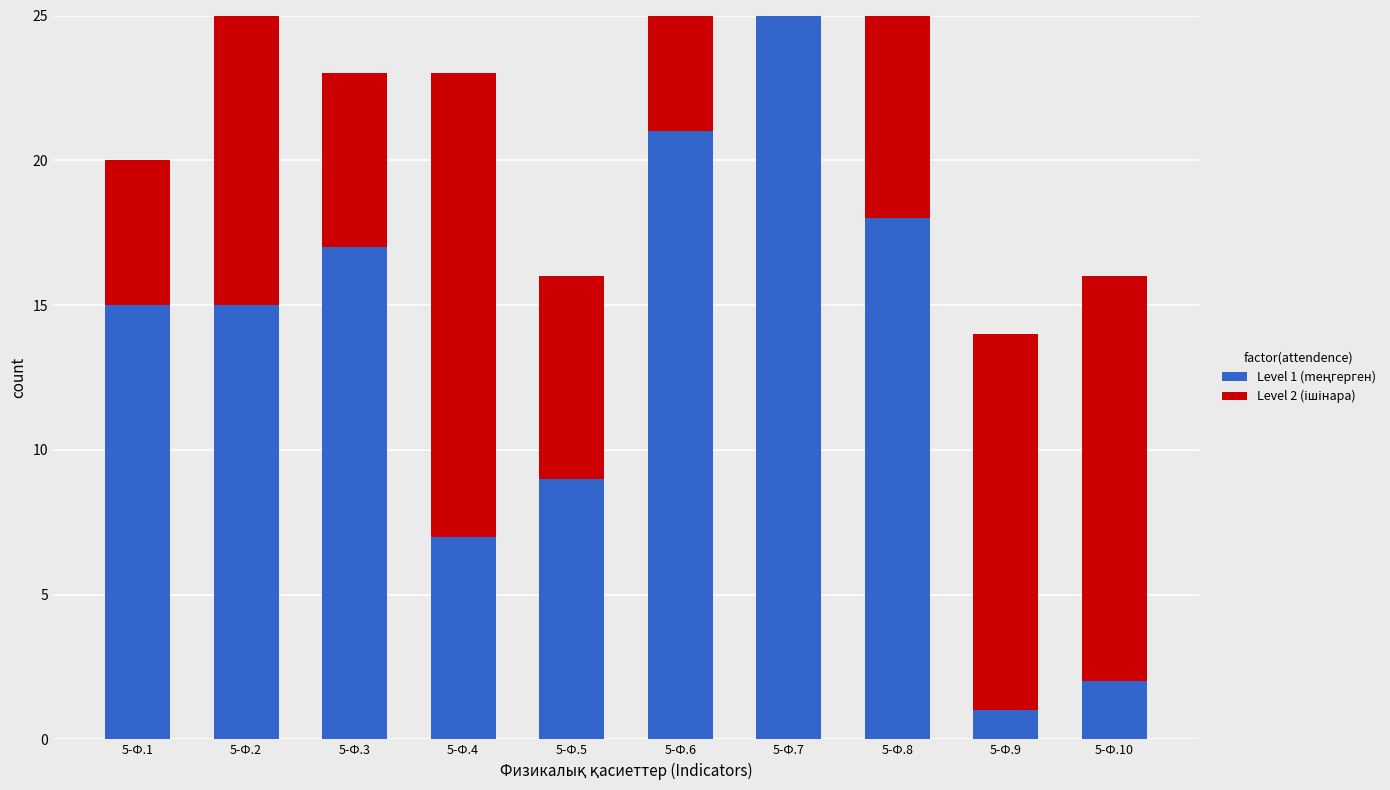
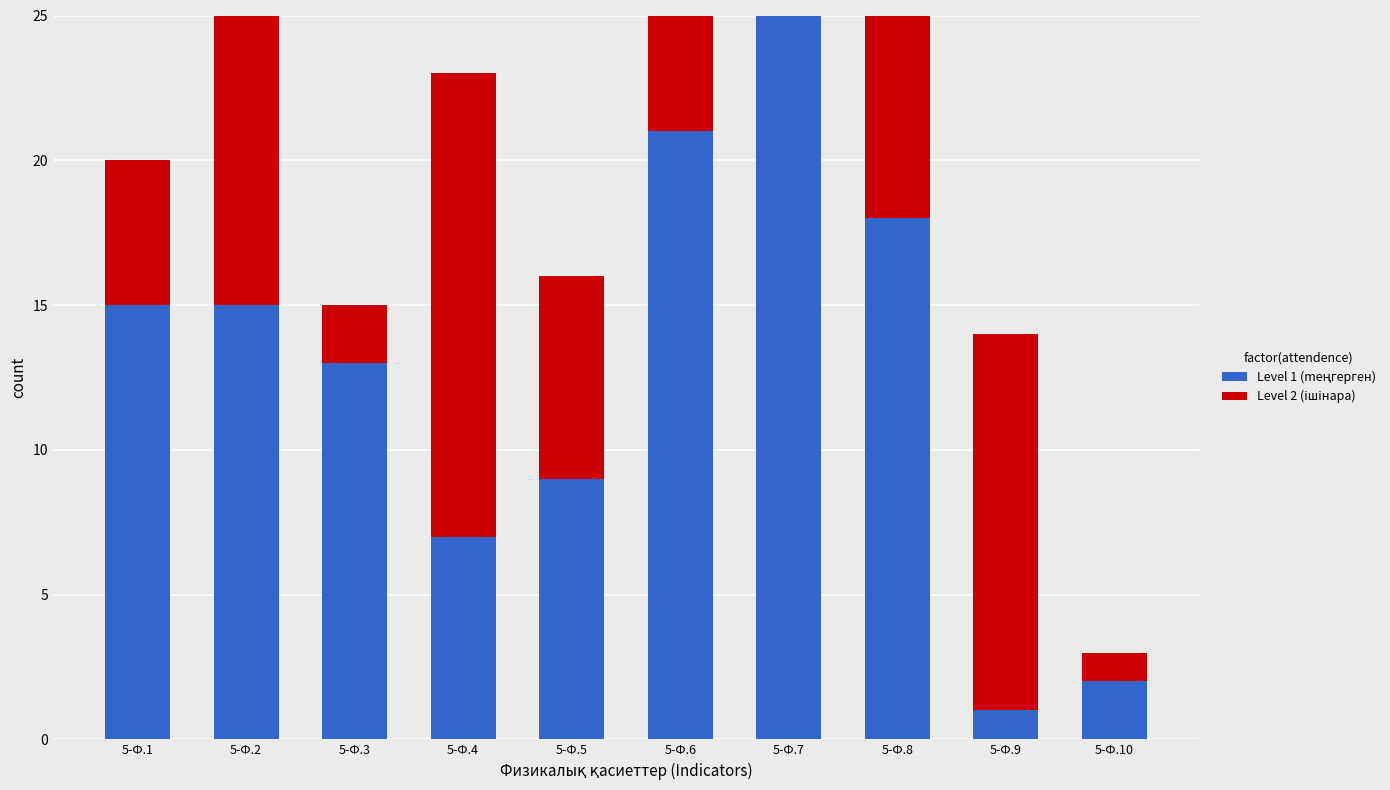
  {
    "Level 1 (meңгерген)": {
      "5-Ф.1": 15,
      "5-Ф.2": 15,
-     "5-Ф.3": 17,
+     "5-Ф.3": 13,
      "5-Ф.4": 7,
      "5-Ф.5": 9,
      "5-Ф.6": 21,
      "5-Ф.7": 25,
      "5-Ф.8": 18,
      "5-Ф.9": 1,
      "5-Ф.10": 2
    },
    "Level 2 (ішінара)": {
      "5-Ф.1": 5,
      "5-Ф.2": 10,
-     "5-Ф.3": 6,
+     "5-Ф.3": 2,
      "5-Ф.4": 16,
      "5-Ф.5": 7,
      "5-Ф.6": 4,
      "5-Ф.7": 0,
      "5-Ф.8": 7,
      "5-Ф.9": 13,
-     "5-Ф.10": 14
+     "5-Ф.10": 1
    }
  }
